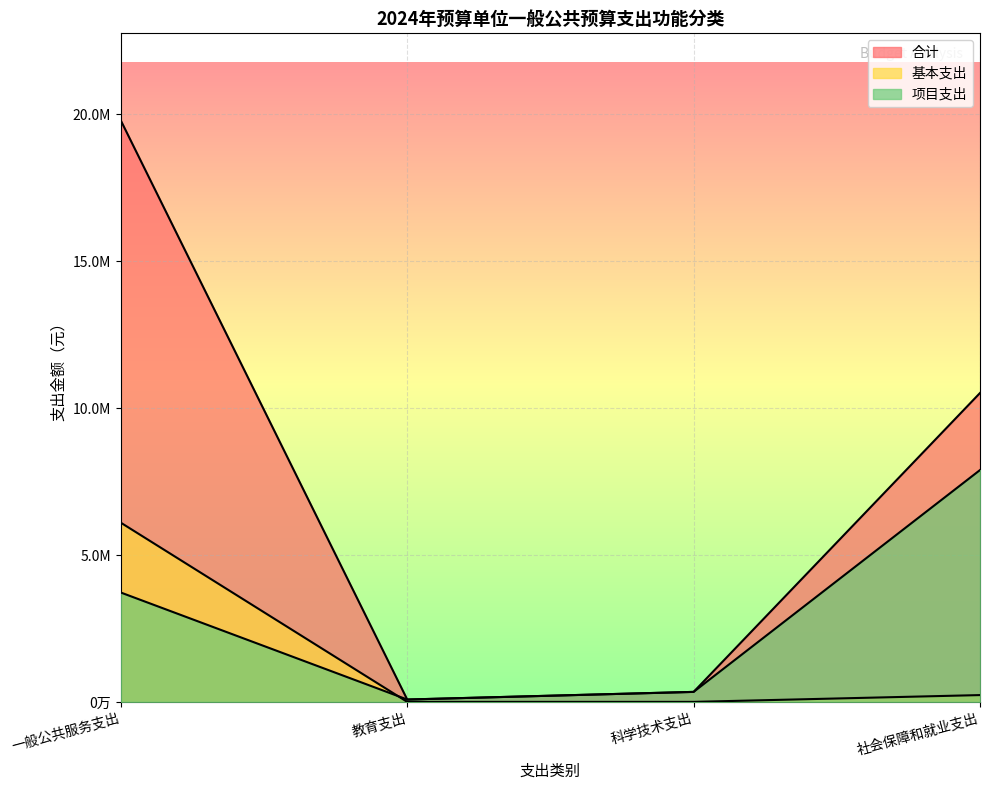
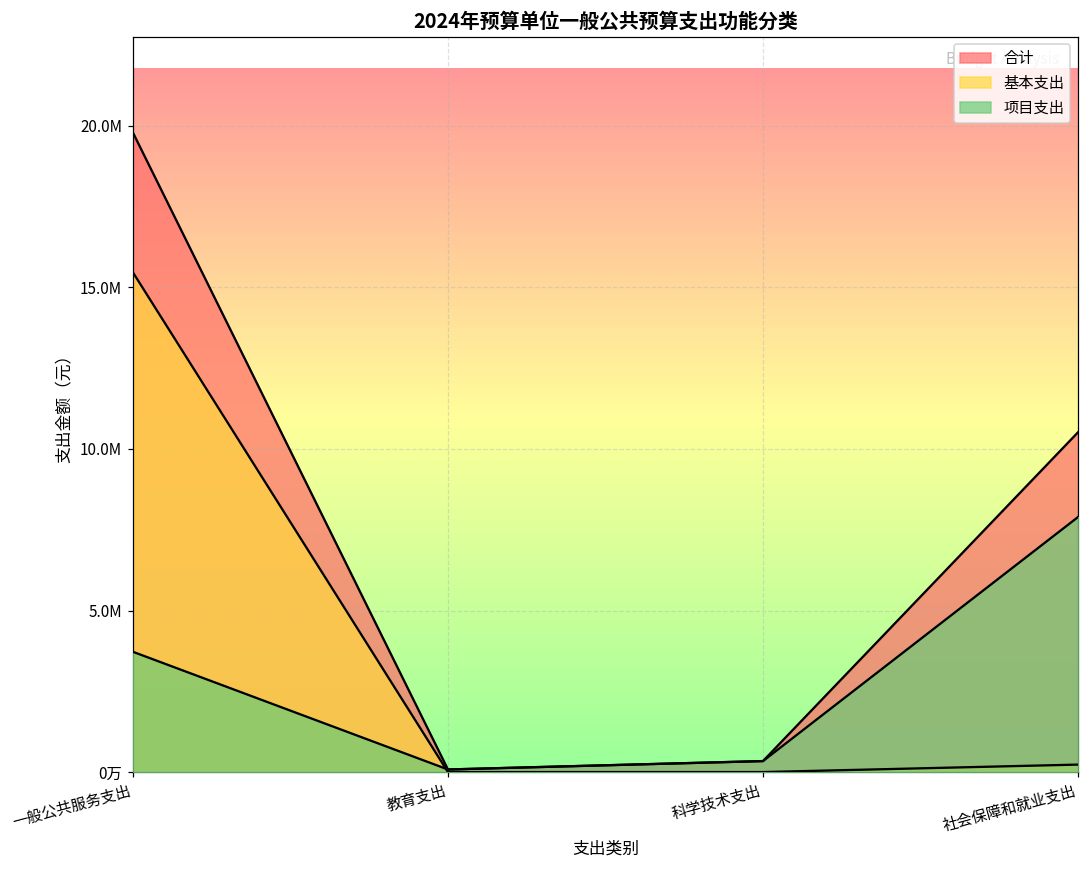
  {
    "合计": {
      "一般公共服务支出": 19800000,
      "社会保障和就业支出": 10500000
    },
    "基本支出": {
-     "一般公共服务支出": 6100000,
+     "一般公共服务支出": 15500000,
      "科学技术支出": 0,
      "社会保障和就业支出": 200000
    },
    "项目支出": {
      "一般公共服务支出": 3700000,
      "社会保障和就业支出": 7900000
    }
  }
